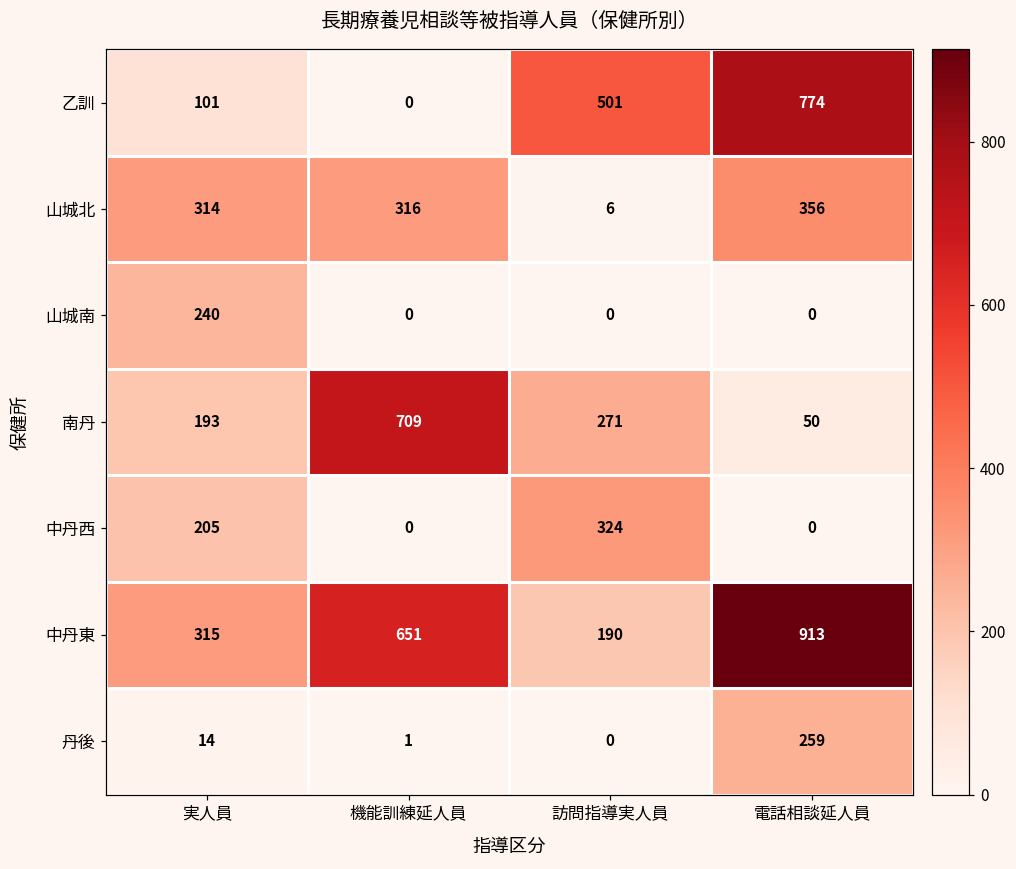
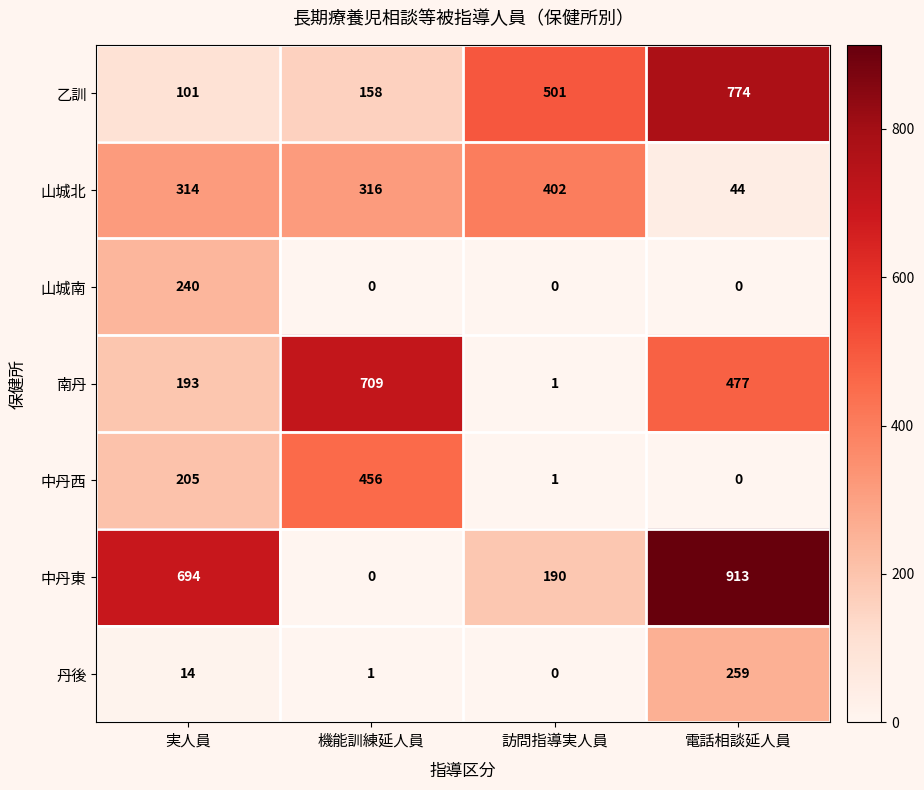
  {
    "乙訓": {
      "実人員": 101,
-     "機能訓練延人員": 0,
+     "機能訓練延人員": 158,
      "訪問指導実人員": 501,
      "電話相談延人員": 774
    },
    "山城北": {
      "実人員": 314,
      "機能訓練延人員": 316,
-     "訪問指導実人員": 6,
-     "電話相談延人員": 356
+     "訪問指導実人員": 402,
+     "電話相談延人員": 44
    },
    "山城南": {
      "実人員": 240,
      "機能訓練延人員": 0,
      "訪問指導実人員": 0,
      "電話相談延人員": 0
    },
    "南丹": {
      "実人員": 193,
      "機能訓練延人員": 709,
-     "訪問指導実人員": 271,
-     "電話相談延人員": 50
+     "訪問指導実人員": 1,
+     "電話相談延人員": 477
    },
    "中丹西": {
      "実人員": 205,
-     "機能訓練延人員": 0,
-     "訪問指導実人員": 324,
+     "機能訓練延人員": 456,
+     "訪問指導実人員": 1,
      "電話相談延人員": 0
    },
    "中丹東": {
-     "実人員": 315,
-     "機能訓練延人員": 651,
+     "実人員": 694,
+     "機能訓練延人員": 0,
      "訪問指導実人員": 190,
      "電話相談延人員": 913
    },
    "丹後": {
      "実人員": 14,
      "機能訓練延人員": 1,
      "訪問指導実人員": 0,
      "電話相談延人員": 259
    }
  }
